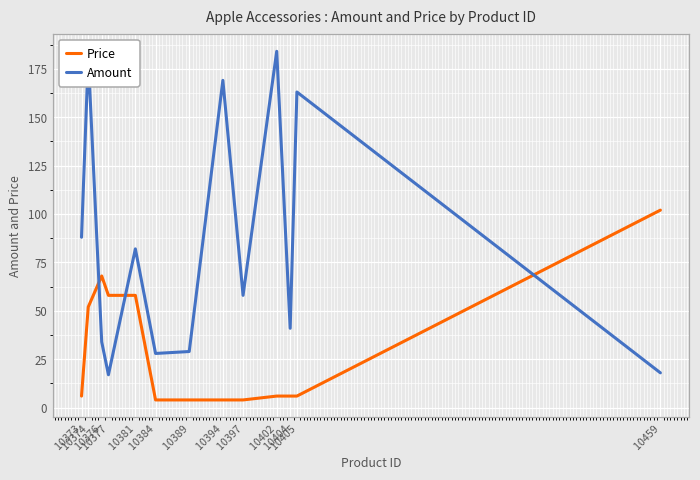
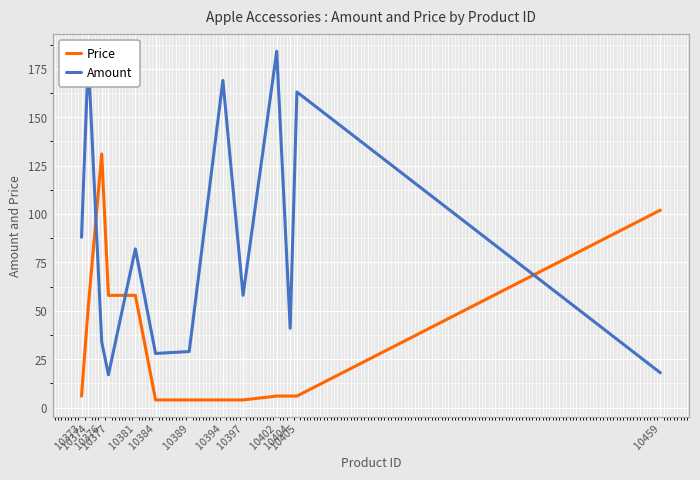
  {
    "Price": {
      "10373": 6,
      "10374": 52,
-     "10376": 68,
+     "10376": 131,
      "10377": 58,
      "10381": 58,
      "10384": 4,
      "10389": 4,
      "10394": 4,
      "10397": 4,
      "10402": 6,
      "10404": 6,
      "10405": 6,
      "10459": 102
    },
    "Amount": {
      "10373": 88,
      "10376": 34,
      "10377": 17,
      "10381": 82,
      "10384": 28,
      "10389": 29,
      "10394": 169,
      "10397": 58,
      "10402": 184,
      "10404": 41,
      "10405": 163,
      "10459": 18
    }
  }
